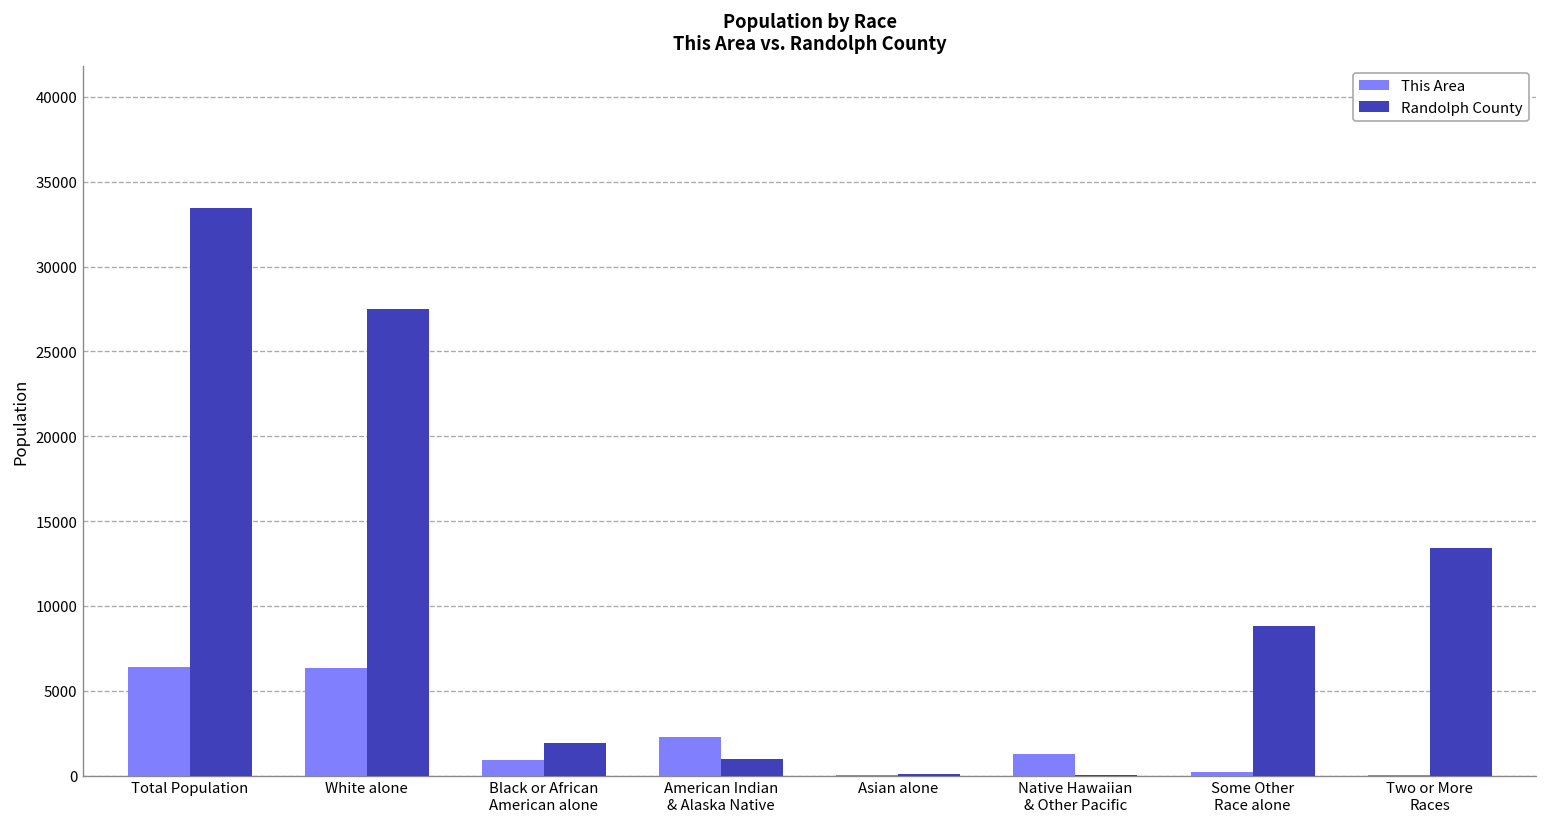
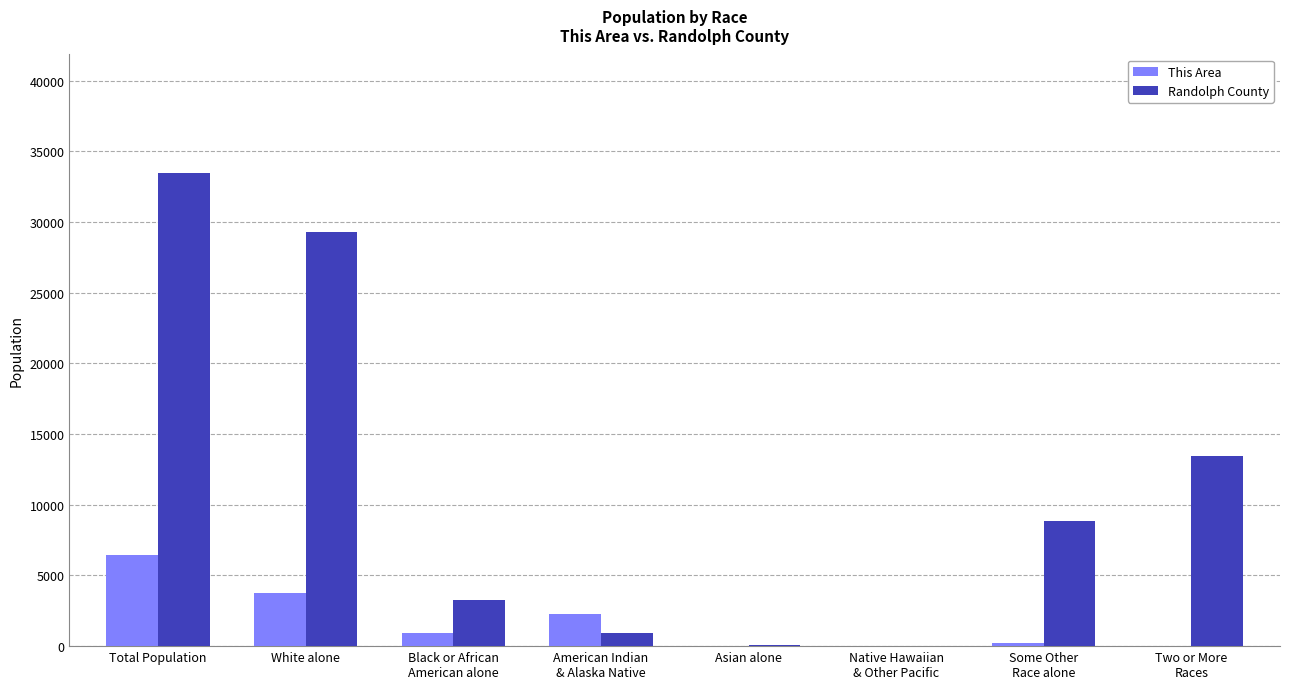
  {
    "This Area": {
      "Total Population": 6400,
-     "White alone": 6300,
+     "White alone": 3800,
      "Black or African American alone": 900,
      "American Indian & Alaska Native": 2300,
-     "Native Hawaiian & Other Pacific": 1300,
+     "Native Hawaiian & Other Pacific": 0,
      "Some Other Race alone": 200
    },
    "Randolph County": {
      "Total Population": 33500,
-     "White alone": 27500,
-     "Black or African American alone": 1900,
+     "White alone": 29300,
+     "Black or African American alone": 3300,
      "American Indian & Alaska Native": 1000,
      "Some Other Race alone": 8800,
      "Two or More Races": 13400
    }
  }
